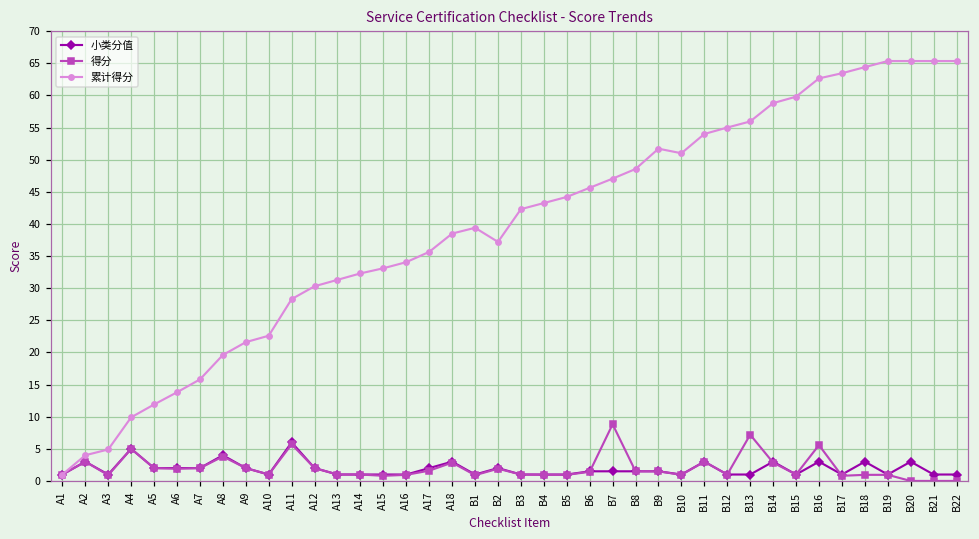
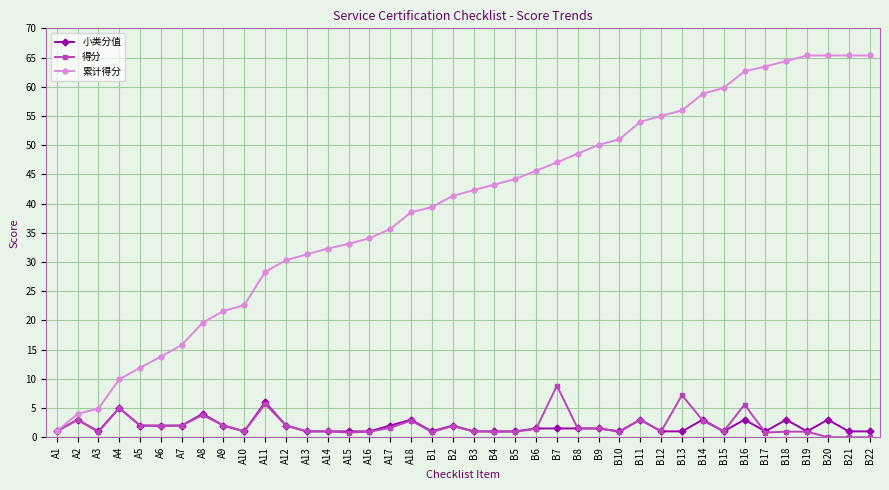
  {
    "小类分值": {
      "B7": 2,
      "B13": 1,
      "B16": 3,
      "B18": 3,
      "B20": 3,
      "B21": 1,
      "B22": 1
    },
    "得分": {
      "B7": 9,
      "B13": 7,
      "B16": 6,
      "B18": 1,
      "B20": 0,
      "B21": 0,
      "B22": 0
    },
    "累计得分": {
      "A2": 4,
      "A3": 5,
      "A4": 10,
      "A5": 12,
      "A6": 14,
      "A7": 16,
      "A8": 20,
      "A9": 22,
      "A10": 23,
      "A11": 28,
      "A12": 30,
      "A13": 31,
      "A14": 32,
      "A15": 33,
      "A16": 34,
      "A17": 36,
      "A18": 39,
      "B1": 39,
-     "B2": 37,
+     "B2": 41,
      "B3": 42,
      "B4": 43,
      "B5": 44,
      "B6": 46,
      "B7": 47,
      "B8": 49,
-     "B9": 52,
+     "B9": 50,
      "B10": 51,
      "B11": 54,
      "B12": 55,
      "B13": 56,
      "B14": 59,
      "B15": 60,
      "B16": 63,
      "B17": 63,
      "B18": 64,
      "B19": 65,
      "B20": 65,
      "B21": 65,
      "B22": 65
    }
  }
